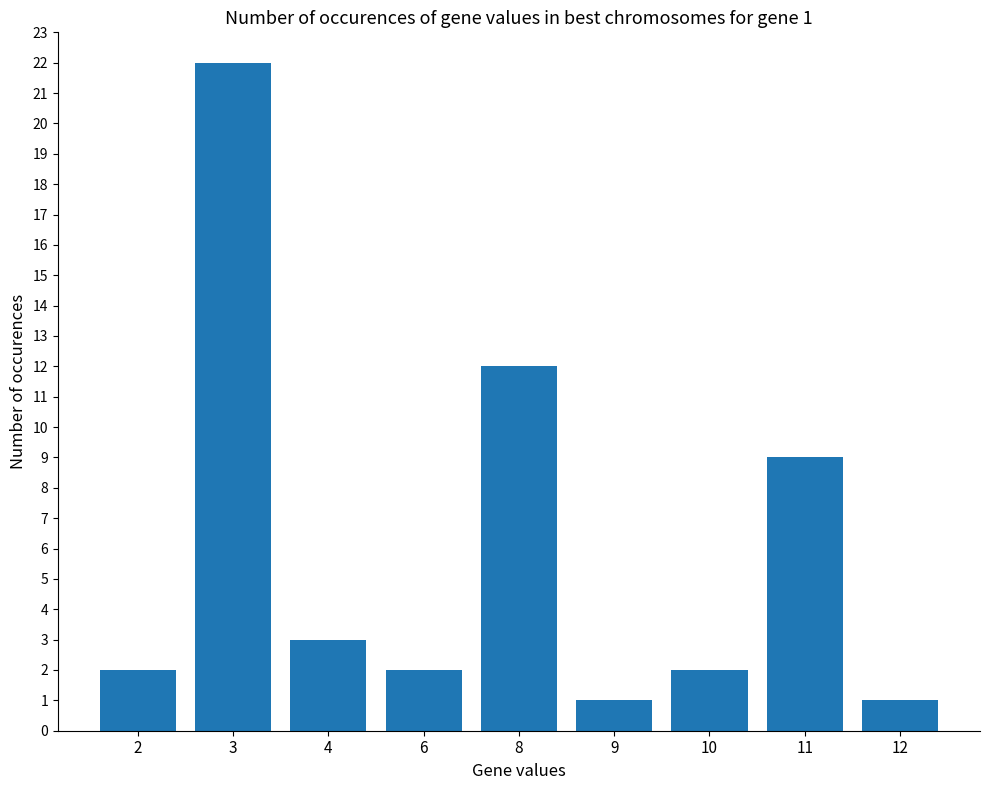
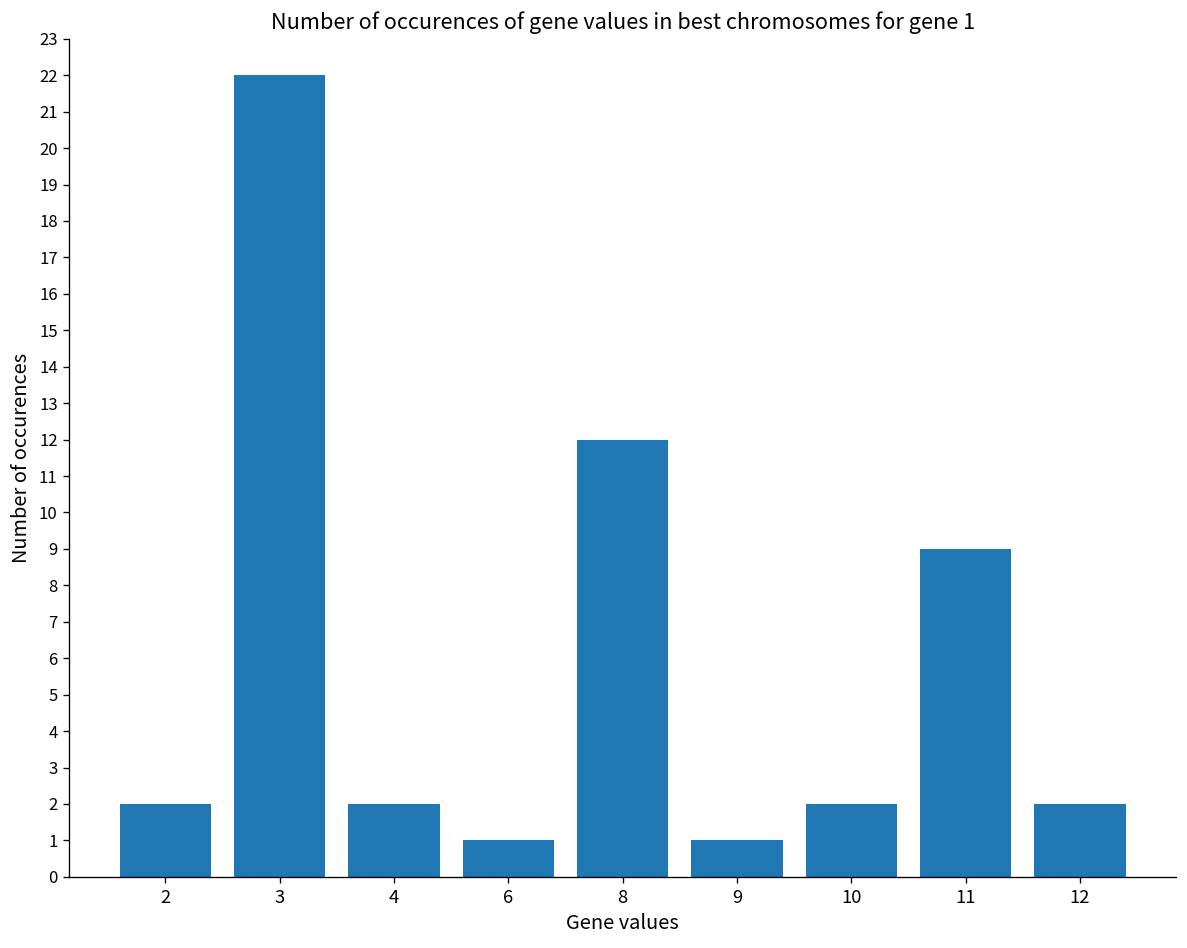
  {
    "2": 2,
    "3": 22,
-   "4": 3,
-   "6": 2,
+   "4": 2,
+   "6": 1,
    "8": 12,
    "9": 1,
    "10": 2,
    "11": 9,
-   "12": 1
+   "12": 2
  }
